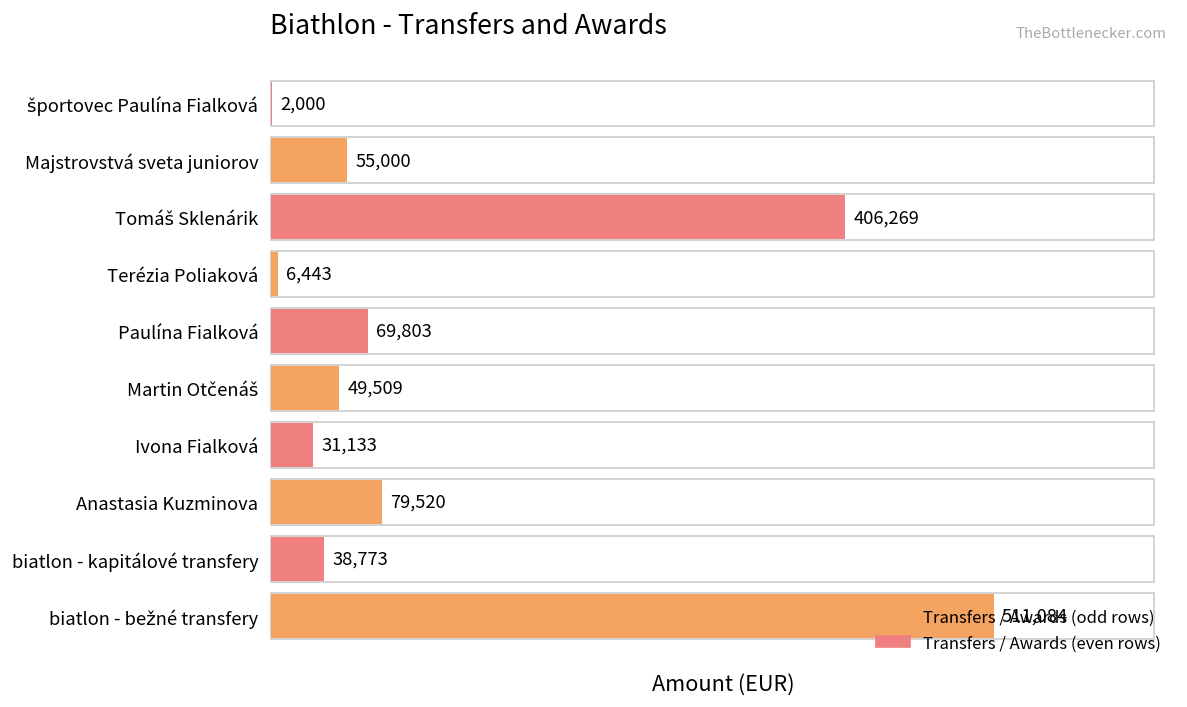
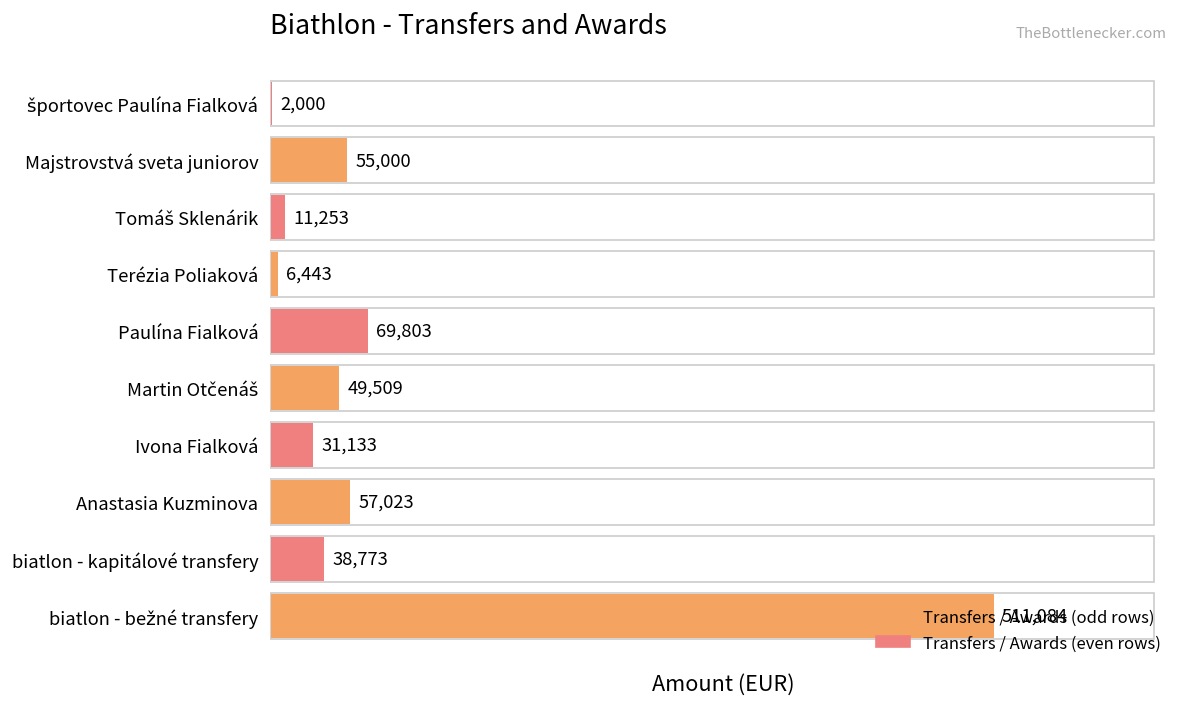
  {
    "športovec Paulína Fialková": "2,000",
    "Majstrovstvá sveta juniorov": "55,000",
-   "Tomáš Sklenárik": "406,269",
+   "Tomáš Sklenárik": "11,253",
    "Terézia Poliaková": "6,443",
    "Paulína Fialková": "69,803",
    "Martin Otčenáš": "49,509",
    "Ivona Fialková": "31,133",
-   "Anastasia Kuzminova": "79,520",
+   "Anastasia Kuzminova": "57,023",
    "biatlon - kapitálové transfery": "38,773",
    "biatlon - bežné transfery": "511,084"
  }
